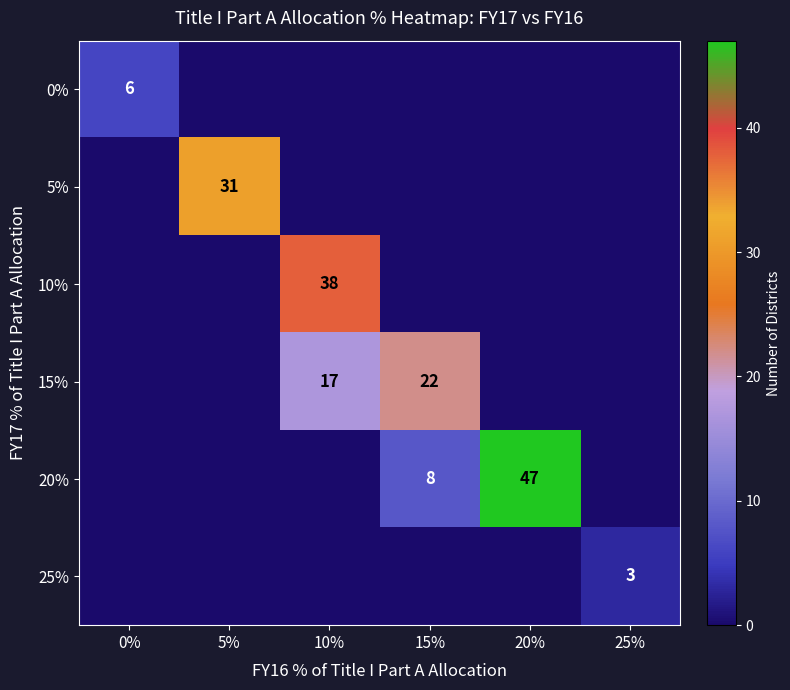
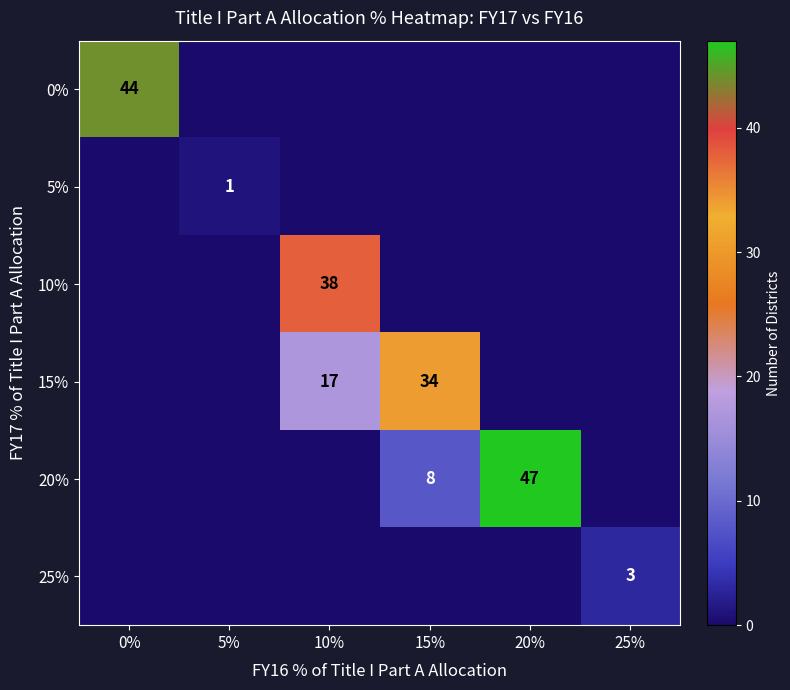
  {
    "0%": {
-     "0%": 6
+     "0%": 44
    },
    "5%": {
-     "5%": 31
+     "5%": 1
    },
    "10%": {
      "10%": 38
    },
    "15%": {
      "10%": 17,
-     "15%": 22
+     "15%": 34
    },
    "20%": {
      "15%": 8,
      "20%": 47
    },
    "25%": {
      "25%": 3
    }
  }
